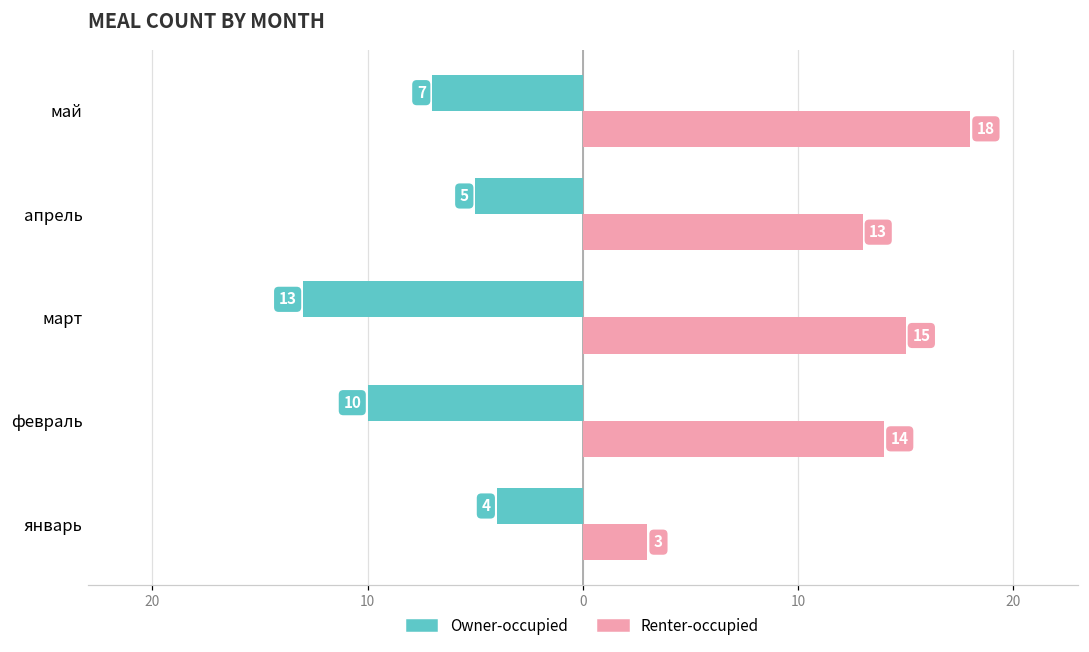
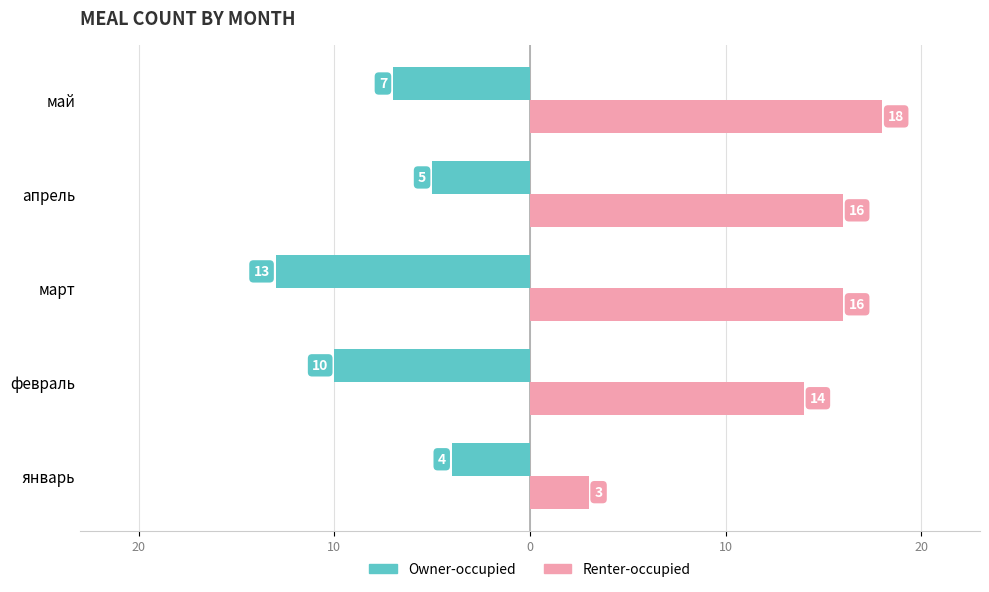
  {
    "Renter-occupied": {
-     "апрель": 13,
-     "март": 15
+     "апрель": 16,
+     "март": 16
    }
  }
